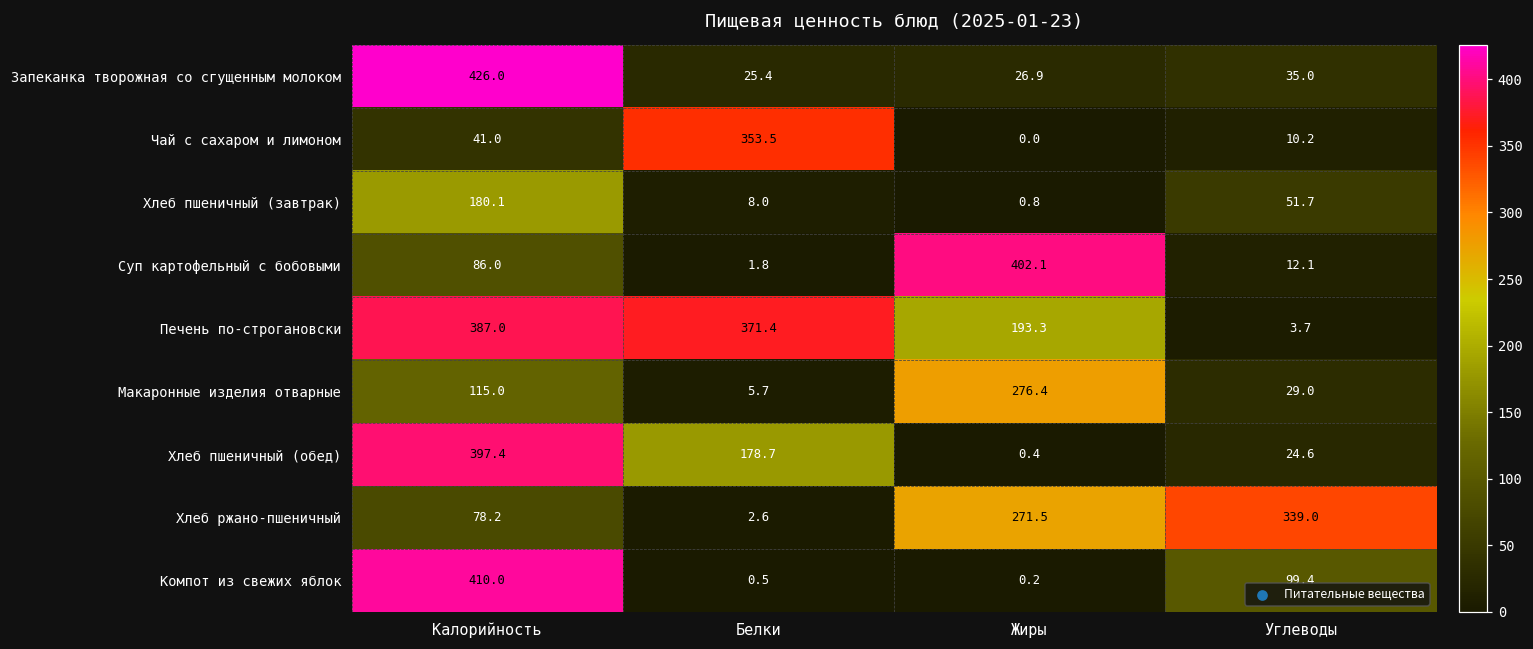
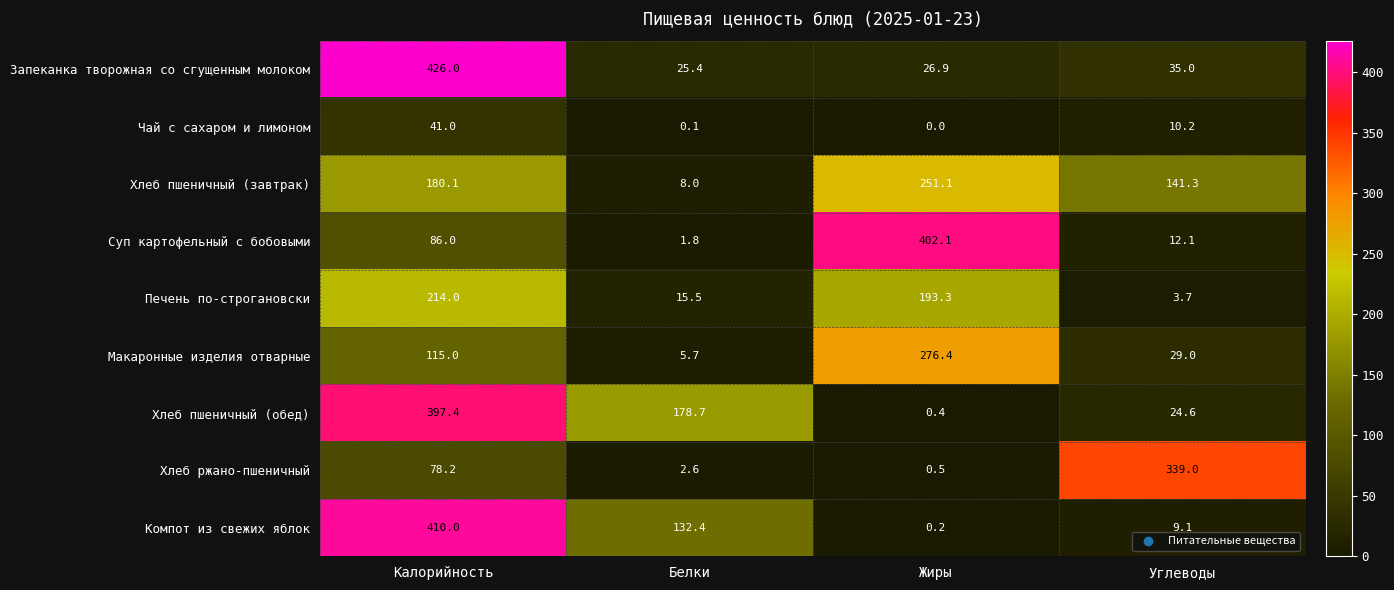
  {
    "Запеканка творожная со сгущенным молоком": {
      "Калорийность": 426.0,
      "Белки": 25.4,
      "Жиры": 26.9,
      "Углеводы": 35.0
    },
    "Чай с сахаром и лимоном": {
      "Калорийность": 41.0,
-     "Белки": 353.5,
+     "Белки": 0.1,
      "Жиры": 0.0,
      "Углеводы": 10.2
    },
    "Хлеб пшеничный (завтрак)": {
      "Калорийность": 180.1,
      "Белки": 8.0,
-     "Жиры": 0.8,
-     "Углеводы": 51.7
+     "Жиры": 251.1,
+     "Углеводы": 141.3
    },
    "Суп картофельный с бобовыми": {
      "Калорийность": 86.0,
      "Белки": 1.8,
      "Жиры": 402.1,
      "Углеводы": 12.1
    },
    "Печень по-строгановски": {
-     "Калорийность": 387.0,
-     "Белки": 371.4,
+     "Калорийность": 214.0,
+     "Белки": 15.5,
      "Жиры": 193.3,
      "Углеводы": 3.7
    },
    "Макаронные изделия отварные": {
      "Калорийность": 115.0,
      "Белки": 5.7,
      "Жиры": 276.4,
      "Углеводы": 29.0
    },
    "Хлеб пшеничный (обед)": {
      "Калорийность": 397.4,
      "Белки": 178.7,
      "Жиры": 0.4,
      "Углеводы": 24.6
    },
    "Хлеб ржано-пшеничный": {
      "Калорийность": 78.2,
      "Белки": 2.6,
-     "Жиры": 271.5,
+     "Жиры": 0.5,
      "Углеводы": 339.0
    },
    "Компот из свежих яблок": {
      "Калорийность": 410.0,
-     "Белки": 0.5,
+     "Белки": 132.4,
      "Жиры": 0.2,
-     "Углеводы": 99.4
+     "Углеводы": 9.1
    }
  }
